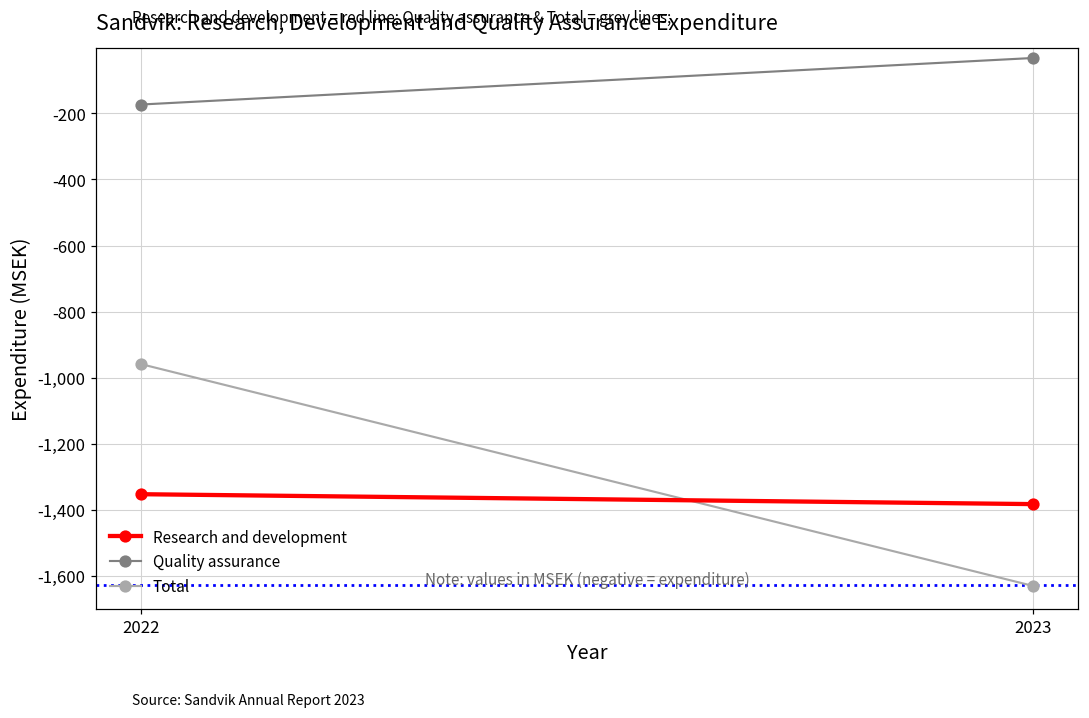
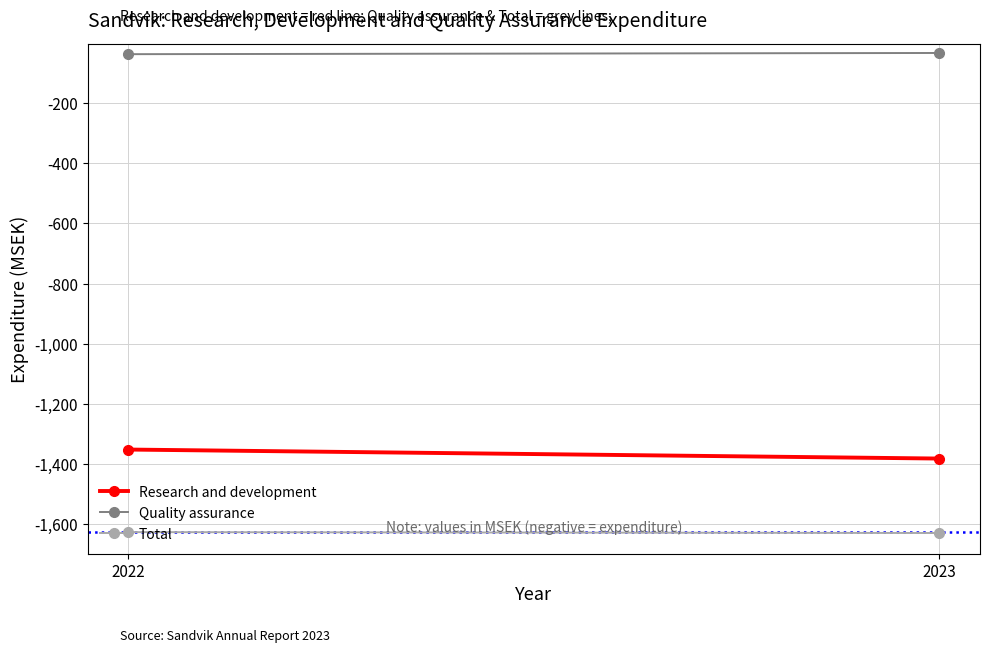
  {
    "Research and development": {
      "2022": "-1,350",
      "2023": "-1,380"
    },
    "Quality assurance": {
-     "2022": "-170",
+     "2022": "-40",
      "2023": "-30"
    },
    "Total": {
-     "2022": "-960",
+     "2022": "-1,630",
      "2023": "-1,630"
    }
  }
